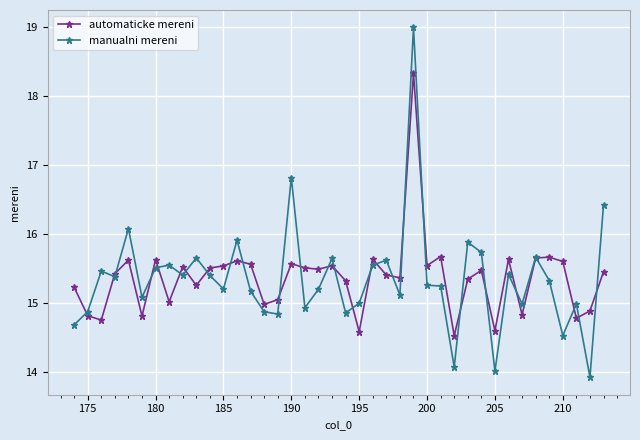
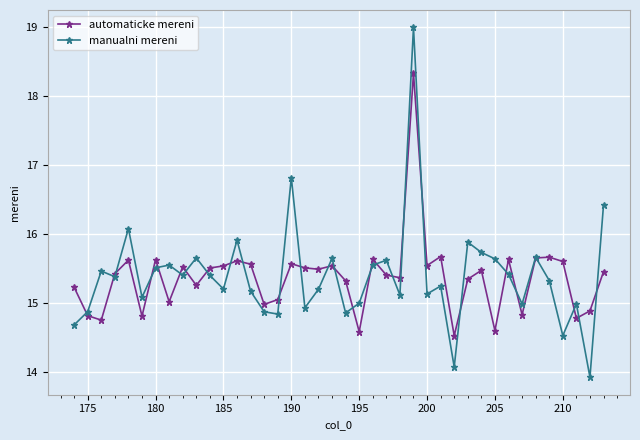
  {
    "automaticke mereni": {
      "175": 14.8,
      "180": 15.6,
      "185": 15.5,
      "190": 15.6,
      "195": 14.6,
      "200": 15.5,
      "205": 14.6,
      "210": 15.6
    },
    "manualni mereni": {
      "175": 14.9,
      "180": 15.5,
      "185": 15.2,
      "190": 16.8,
      "195": 15.0,
-     "200": 15.3,
-     "205": 14.0,
+     "200": 15.1,
+     "205": 15.6,
      "210": 14.5
    }
  }
